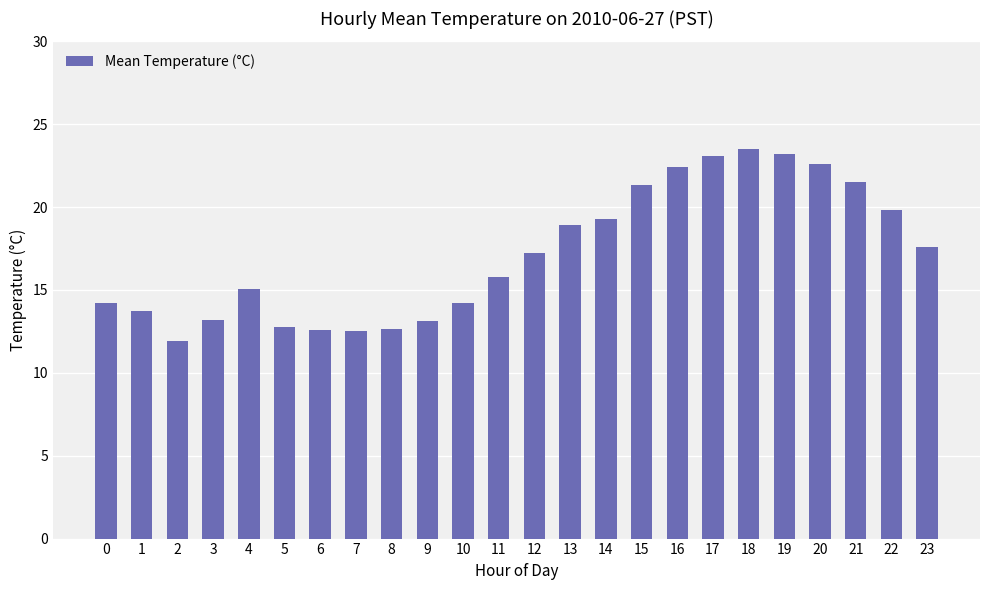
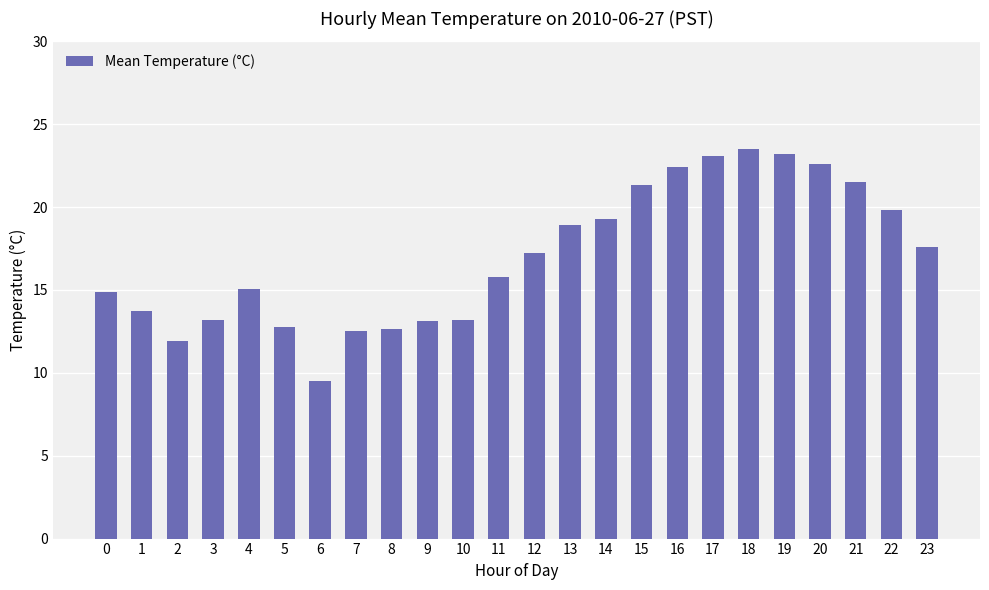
  {
-   "0": 14.2,
+   "0": 14.9,
    "1": 13.7,
    "2": 11.9,
    "3": 13.2,
    "4": 15.1,
    "5": 12.8,
-   "6": 12.6,
+   "6": 9.5,
    "7": 12.5,
    "8": 12.6,
    "9": 13.2,
-   "10": 14.2,
+   "10": 13.2,
    "11": 15.8,
    "12": 17.3,
    "13": 18.9,
    "14": 19.3,
    "15": 21.4,
    "16": 22.4,
    "17": 23.1,
    "18": 23.5,
    "19": 23.2,
    "20": 22.6,
    "21": 21.5,
    "22": 19.8,
    "23": 17.6
  }
